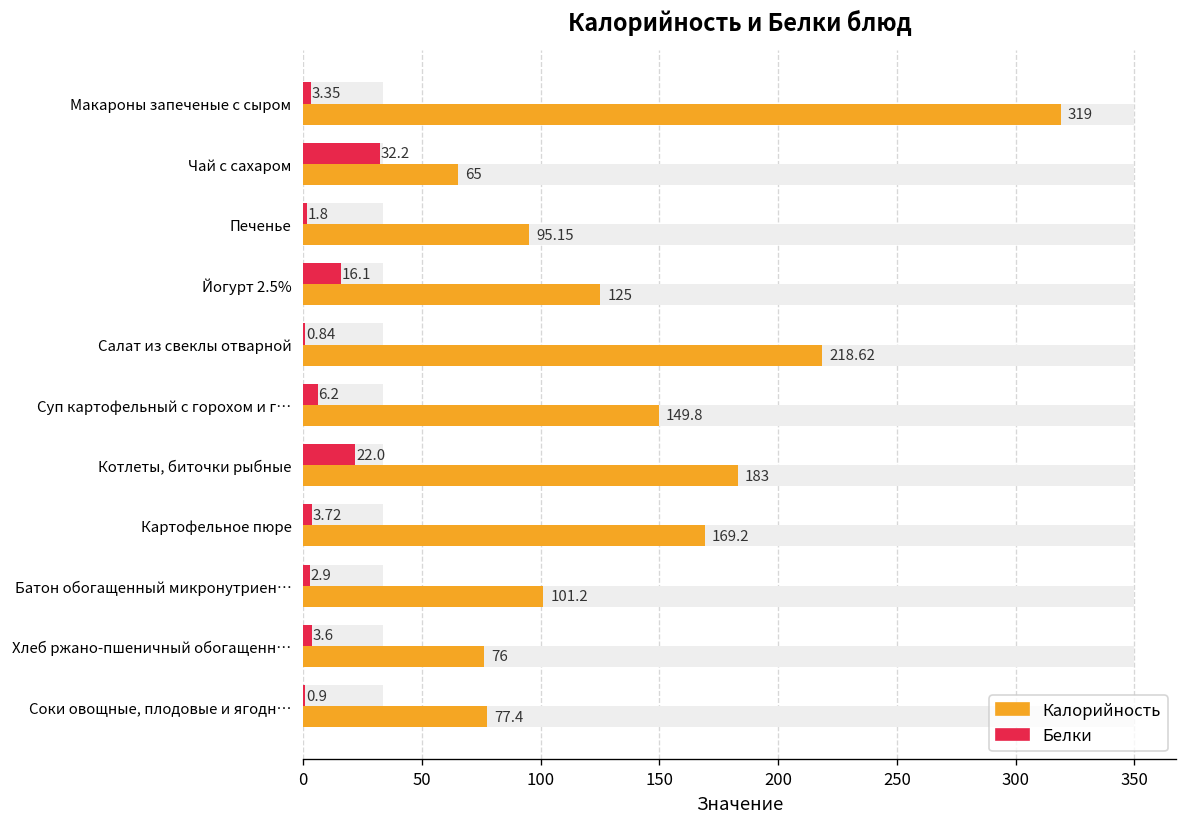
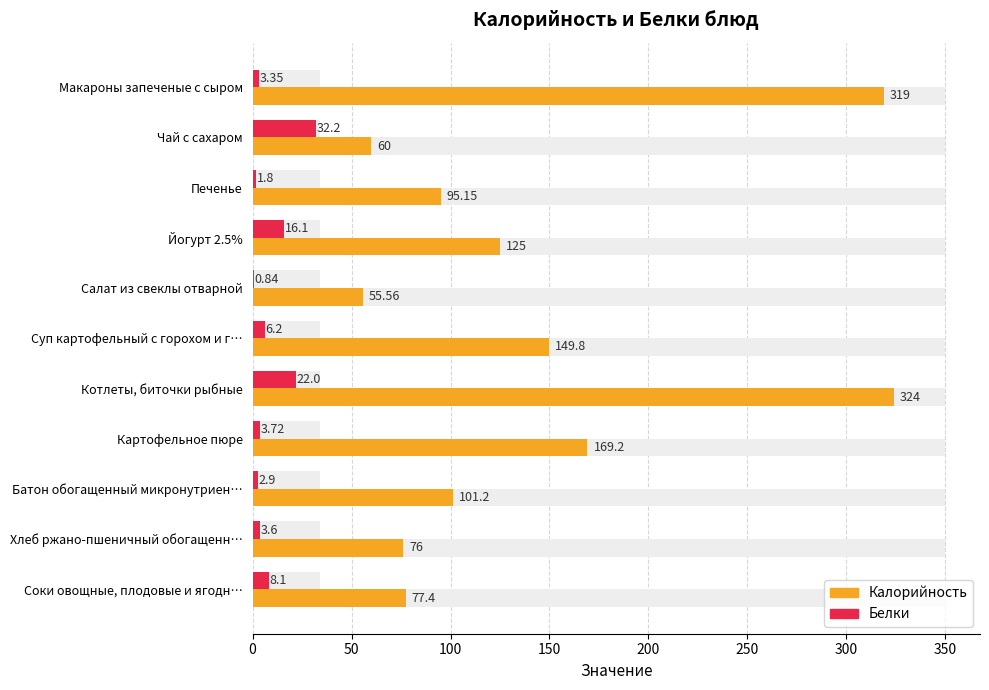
  {
    "Калорийность": {
-     "Чай с сахаром": 65,
-     "Салат из свеклы отварной": 218.62,
-     "Котлеты, биточки рыбные": 183
+     "Чай с сахаром": 60,
+     "Салат из свеклы отварной": 55.56,
+     "Котлеты, биточки рыбные": 324
    },
    "Белки": {
      "Салат из свеклы отварной": 0.84,
-     "Соки овощные, плодовые и ягодн…": 0.9
+     "Соки овощные, плодовые и ягодн…": 8.1
    }
  }
